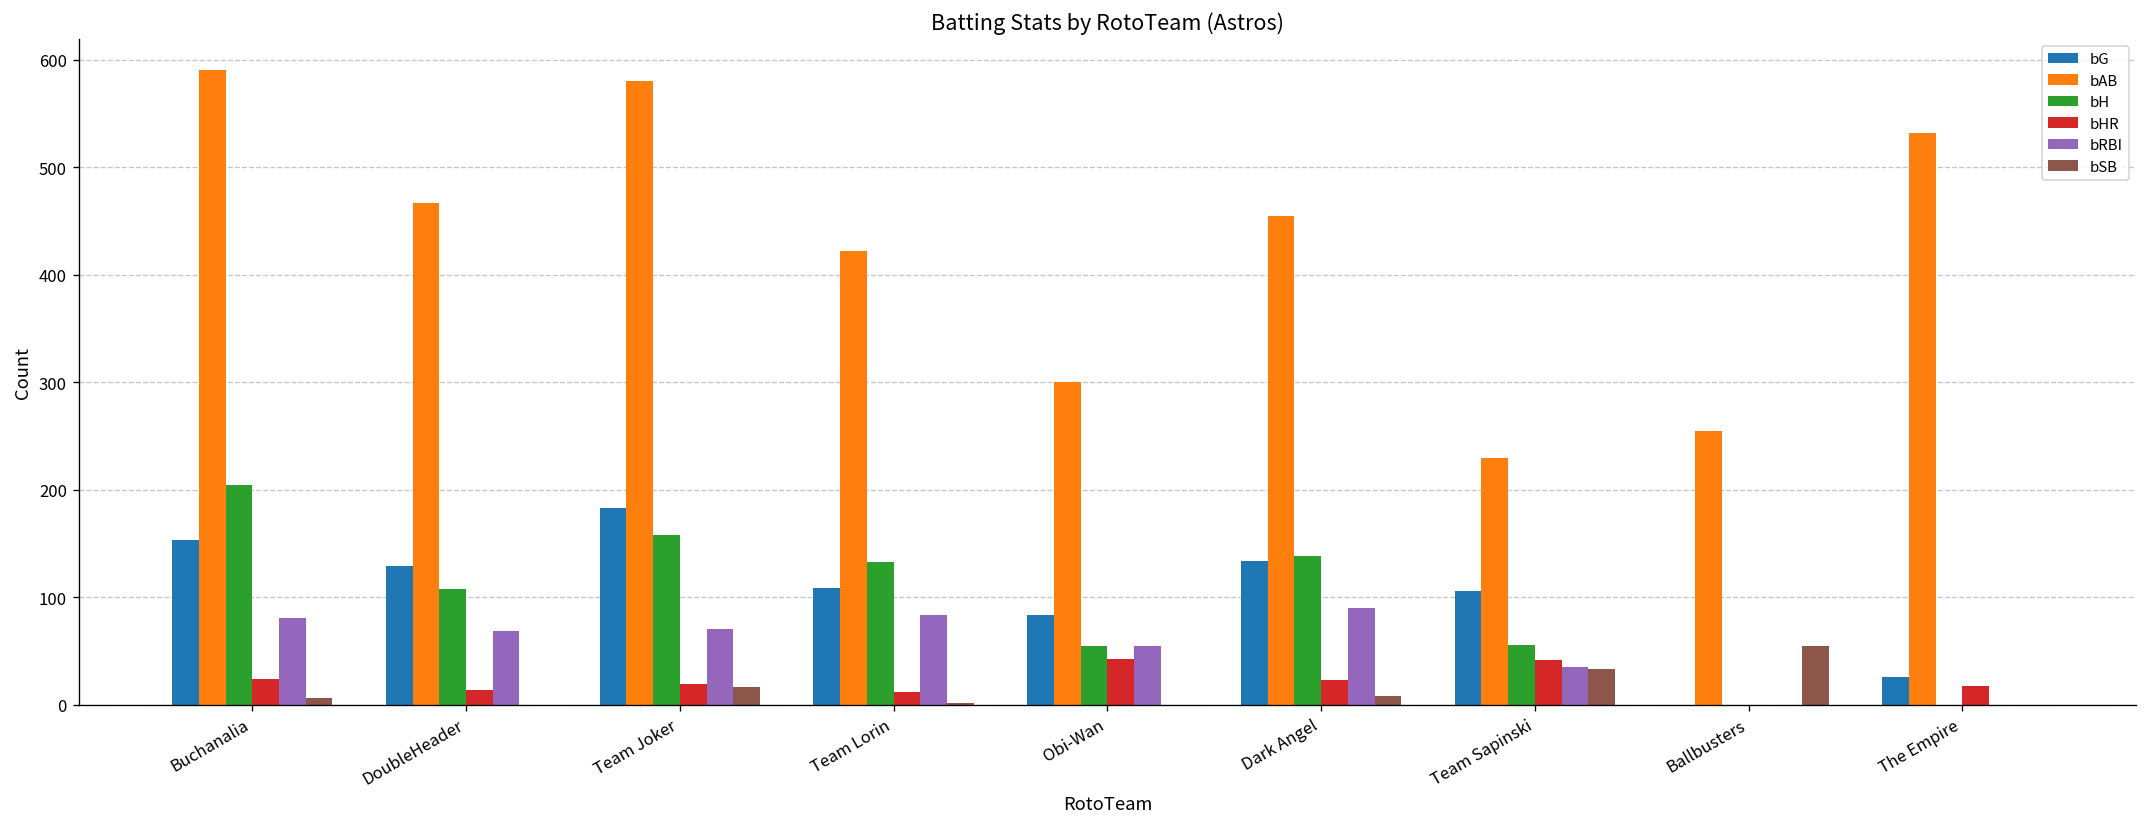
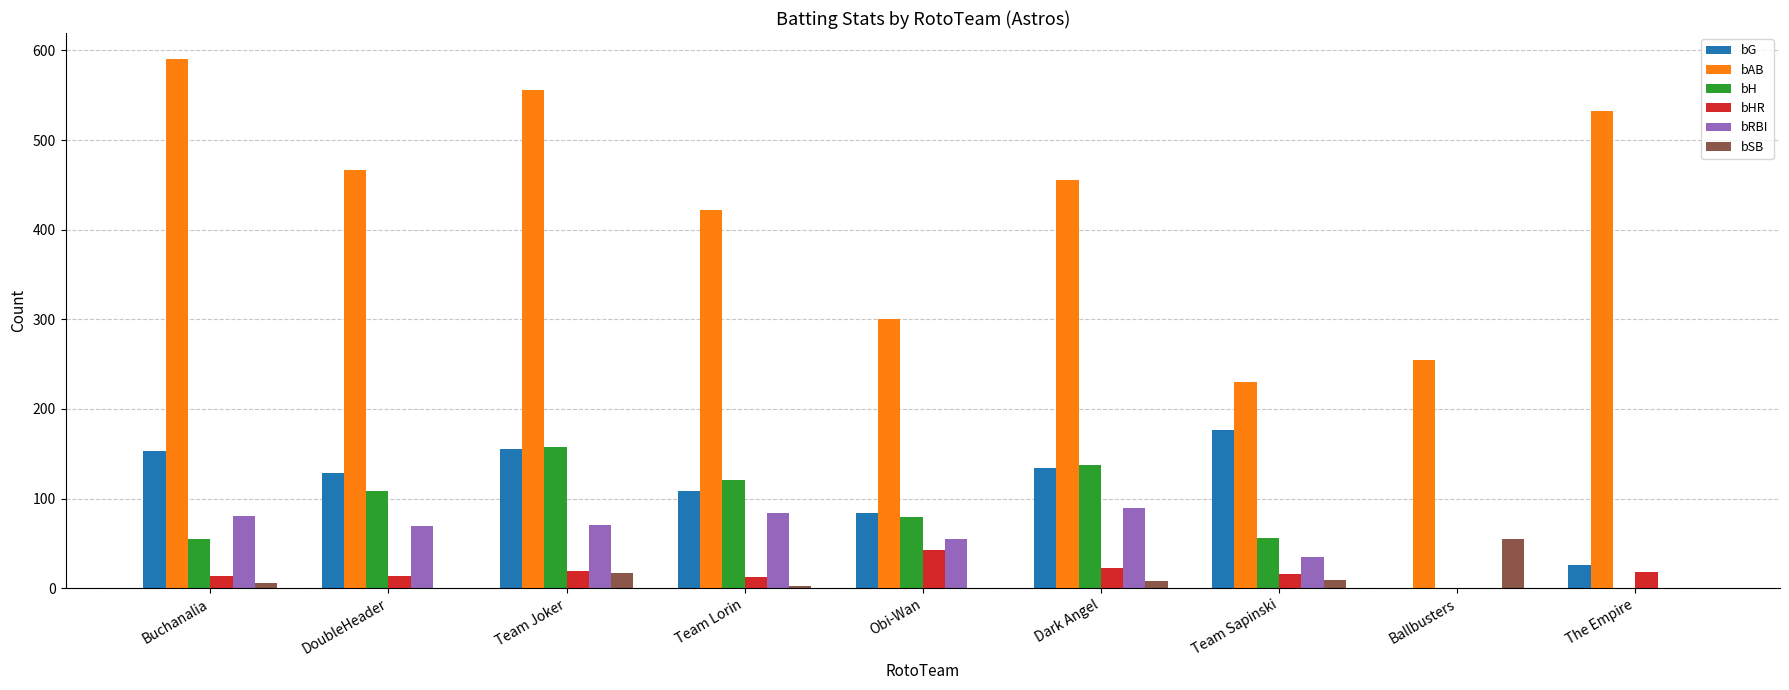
  {
    "bG": {
      "Buchanalia": 150,
      "DoubleHeader": 130,
-     "Team Joker": 180,
+     "Team Joker": 160,
      "Team Lorin": 110,
      "Obi-Wan": 80,
      "Dark Angel": 130,
-     "Team Sapinski": 110,
+     "Team Sapinski": 180,
      "Ballbusters": 0,
      "The Empire": 30
    },
    "bAB": {
      "Buchanalia": 590,
      "DoubleHeader": 470,
-     "Team Joker": 580,
+     "Team Joker": 560,
      "Team Lorin": 420,
      "Obi-Wan": 300,
      "Dark Angel": 460,
      "Team Sapinski": 230,
      "Ballbusters": 260,
      "The Empire": 530
    },
    "bH": {
-     "Buchanalia": 200,
+     "Buchanalia": 60,
      "DoubleHeader": 110,
      "Team Joker": 160,
-     "Team Lorin": 130,
-     "Obi-Wan": 60,
+     "Team Lorin": 120,
+     "Obi-Wan": 80,
      "Dark Angel": 140,
      "Team Sapinski": 60,
      "Ballbusters": 0,
      "The Empire": 0
    },
    "bHR": {
-     "Buchanalia": 20,
+     "Buchanalia": 10,
      "DoubleHeader": 10,
      "Team Joker": 20,
      "Team Lorin": 10,
      "Obi-Wan": 40,
      "Dark Angel": 20,
-     "Team Sapinski": 40,
+     "Team Sapinski": 20,
      "Ballbusters": 0,
      "The Empire": 20
    },
    "bRBI": {
      "Buchanalia": 80,
      "DoubleHeader": 70,
      "Team Joker": 70,
      "Team Lorin": 80,
      "Obi-Wan": 60,
      "Dark Angel": 90,
      "Team Sapinski": 40,
      "Ballbusters": 0,
      "The Empire": 0
    },
    "bSB": {
      "Buchanalia": 10,
      "DoubleHeader": 0,
      "Team Joker": 20,
      "Obi-Wan": 0,
      "Dark Angel": 10,
-     "Team Sapinski": 30,
+     "Team Sapinski": 10,
      "Ballbusters": 60,
      "The Empire": 0
    }
  }
